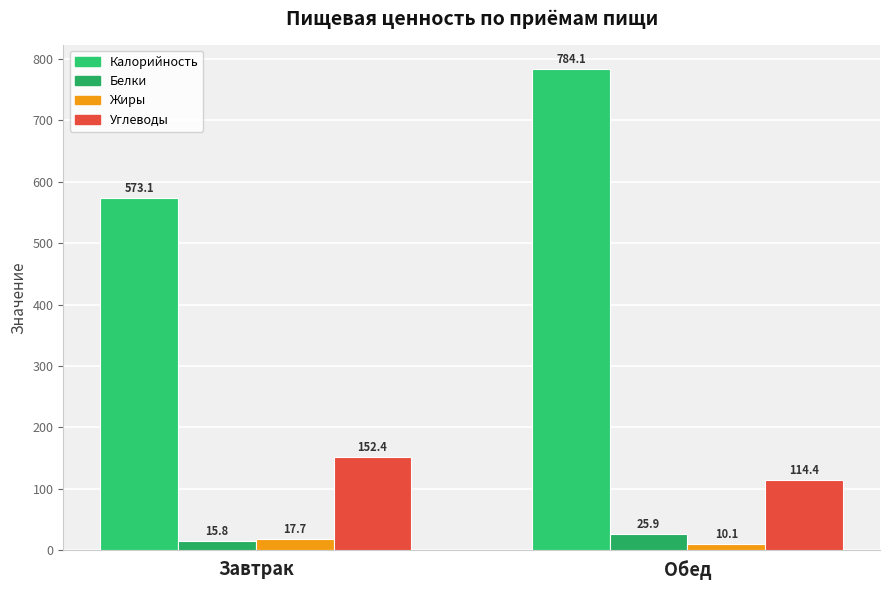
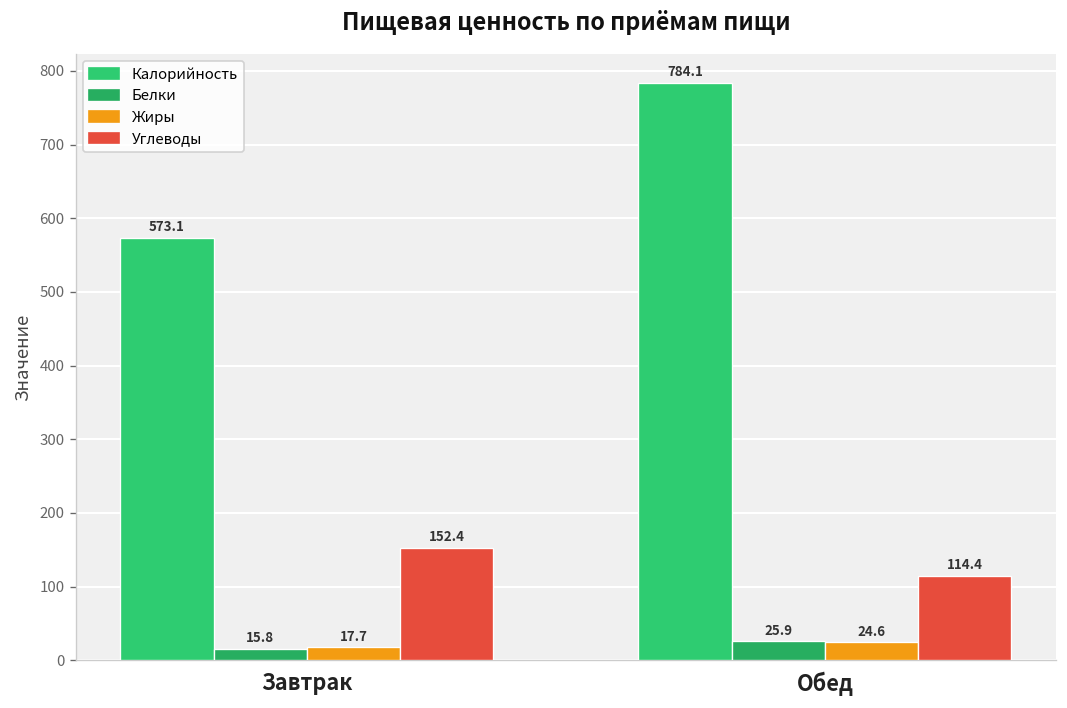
  {
    "Жиры": {
      "Завтрак": 17.7,
-     "Обед": 10.1
+     "Обед": 24.6
    },
    "Углеводы": {
      "Завтрак": 152.4,
      "Обед": 114.4
    }
  }
